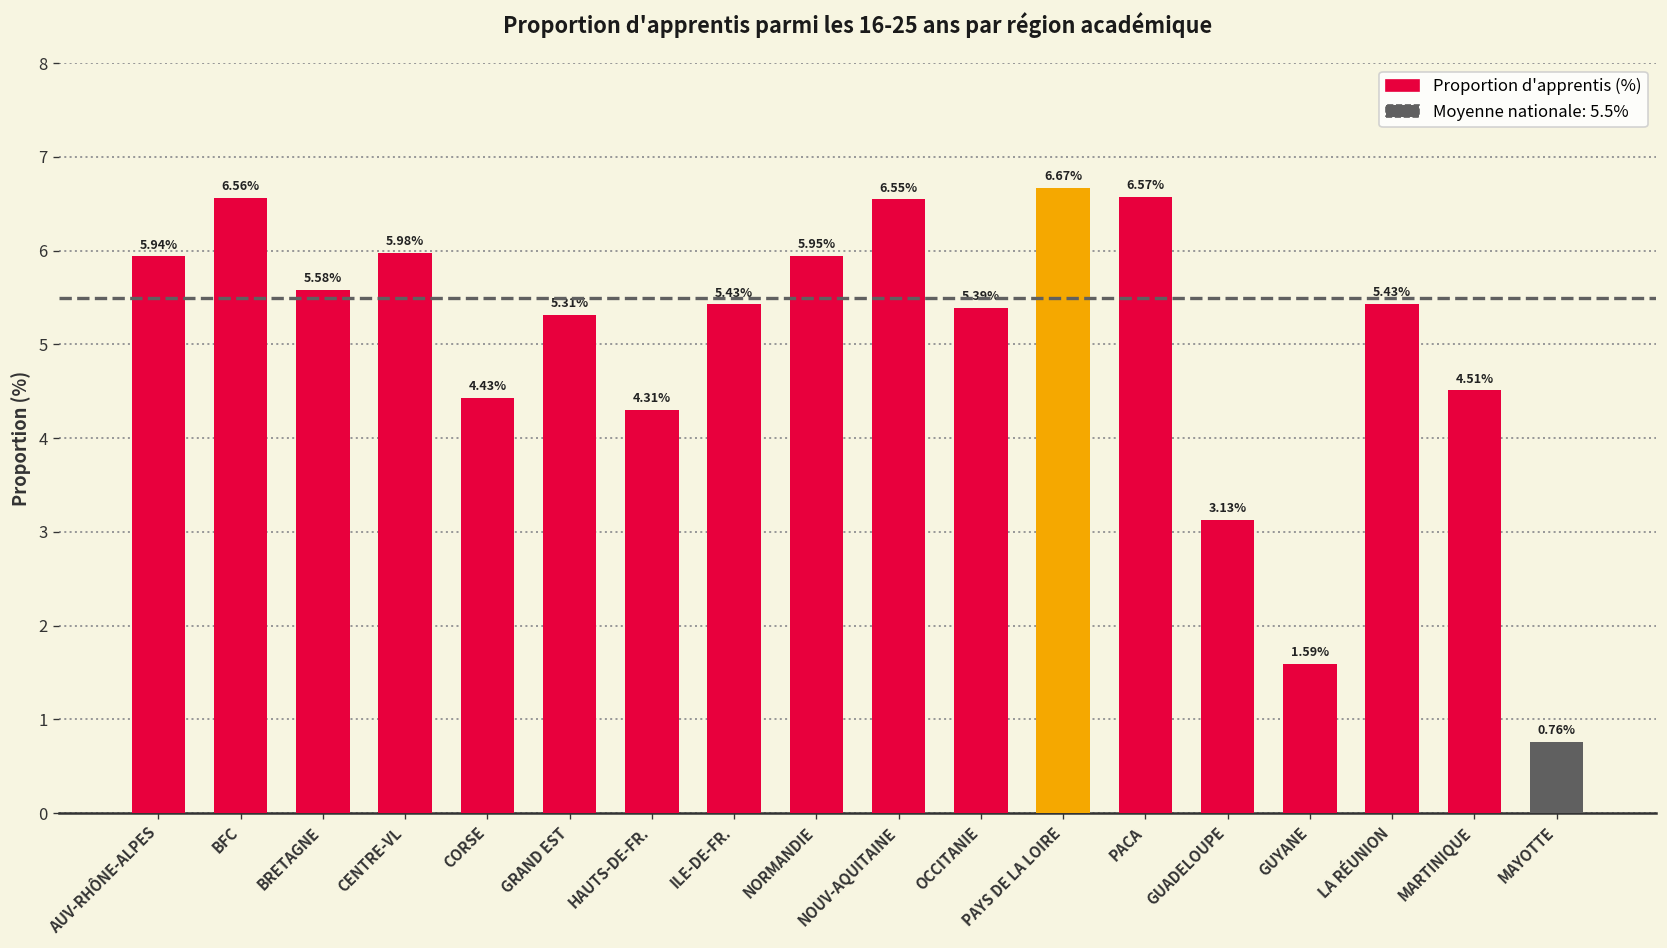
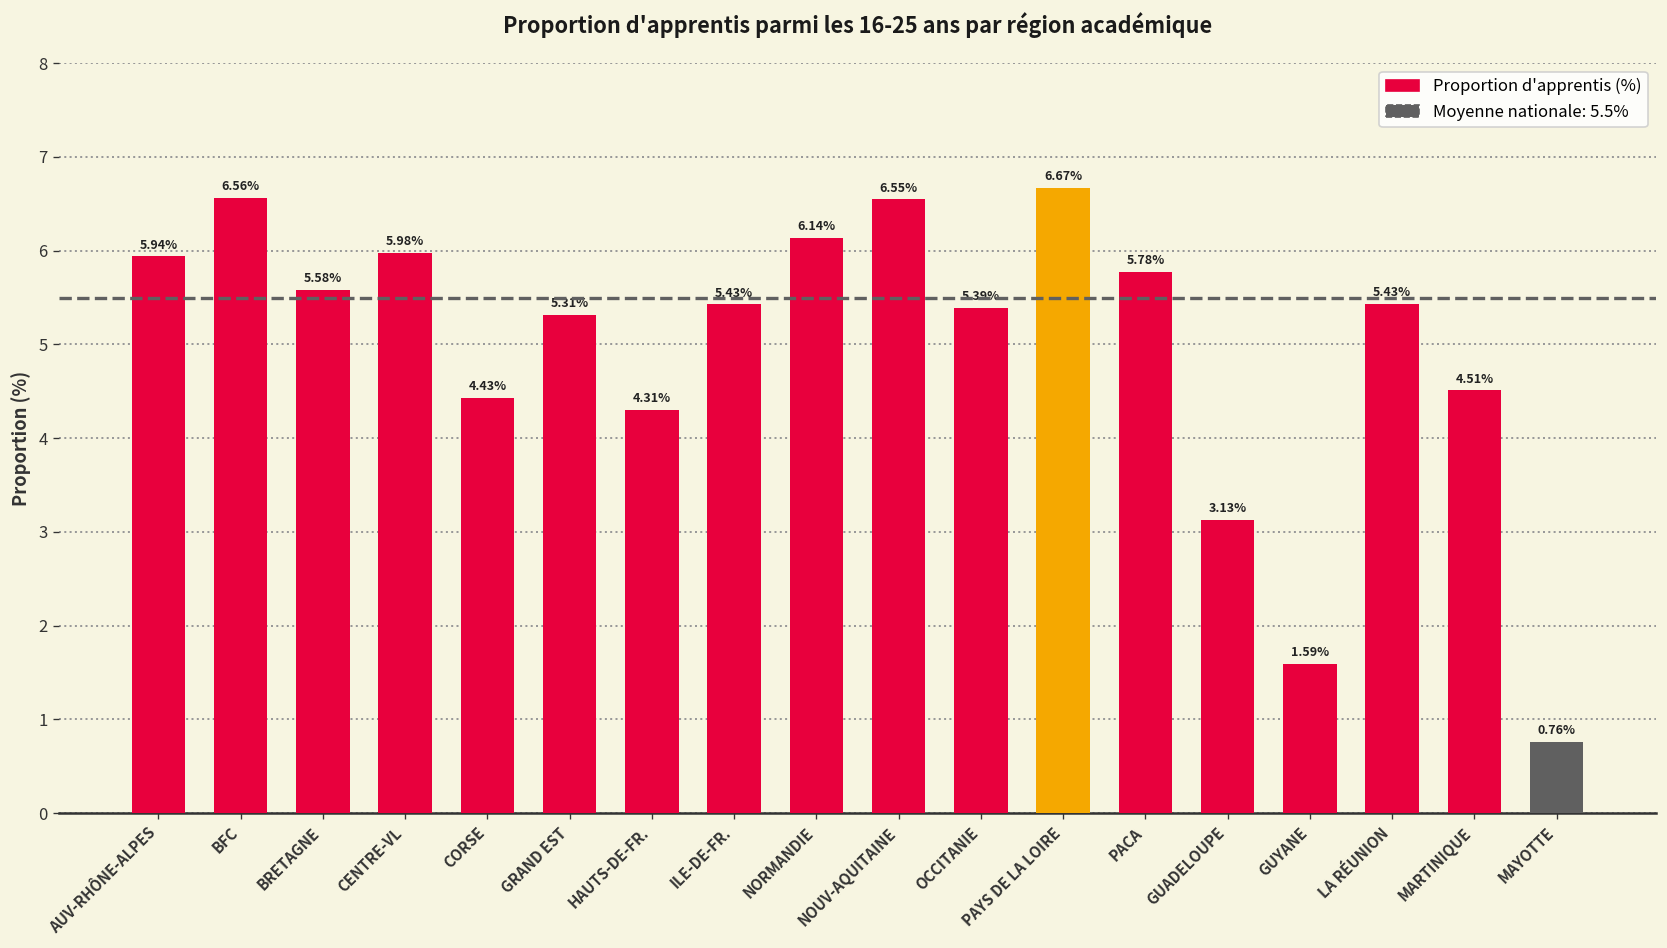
  {
    "AUV-RHÔNE-ALPES": "5.94%",
    "BFC": "6.56%",
    "BRETAGNE": "5.58%",
    "CENTRE-VL": "5.98%",
    "CORSE": "4.43%",
    "GRAND EST": "5.31%",
    "HAUTS-DE-FR.": "4.31%",
    "ILE-DE-FR.": "5.43%",
-   "NORMANDIE": "5.95%",
+   "NORMANDIE": "6.14%",
    "NOUV-AQUITAINE": "6.55%",
    "OCCITANIE": "5.39%",
    "PAYS DE LA LOIRE": "6.67%",
-   "PACA": "6.57%",
+   "PACA": "5.78%",
    "GUADELOUPE": "3.13%",
    "GUYANE": "1.59%",
    "LA RÉUNION": "5.43%",
    "MARTINIQUE": "4.51%",
    "MAYOTTE": "0.76%"
  }
